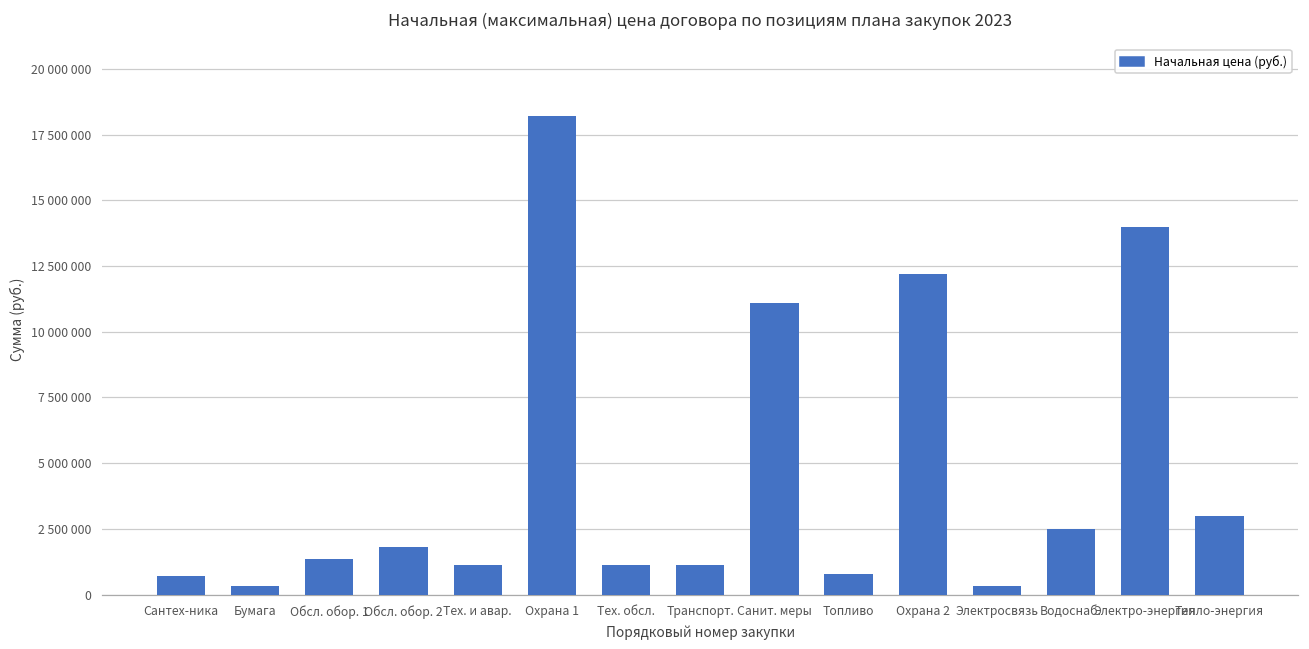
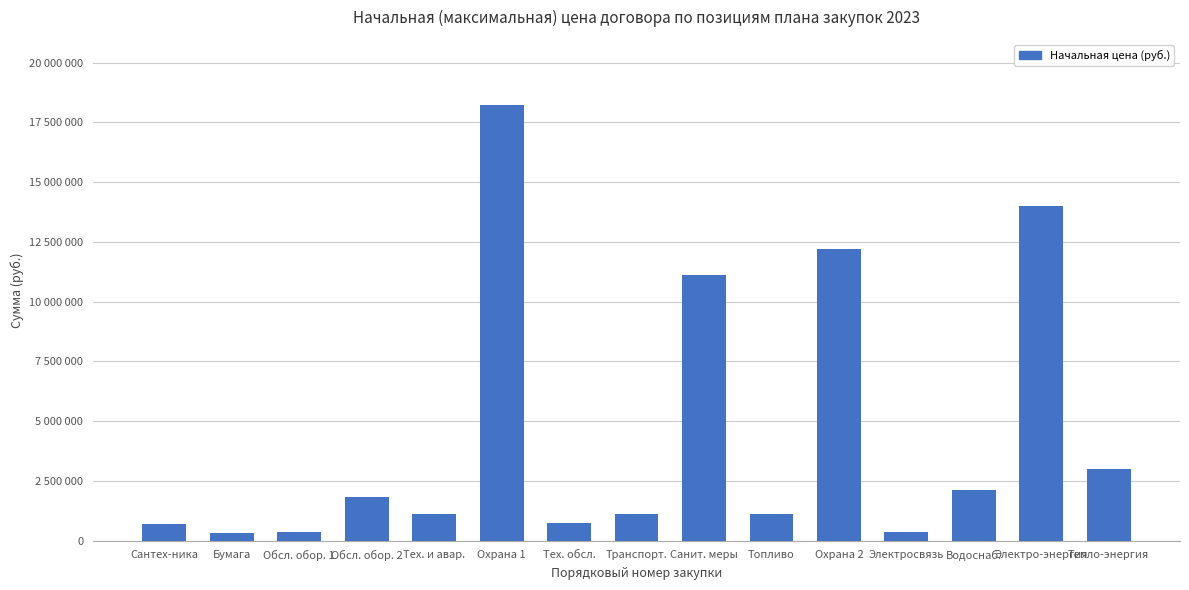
  {
    "Сантех-ника": 700000,
    "Бумага": 300000,
-   "Обсл. обор. 1": 1300000,
+   "Обсл. обор. 1": 400000,
    "Обсл. обор. 2": 1800000,
    "Тех. и авар.": 1100000,
    "Охрана 1": 18200000,
-   "Тех. обсл.": 1100000,
+   "Тех. обсл.": 700000,
    "Транспорт.": 1100000,
    "Санит. меры": 11100000,
-   "Топливо": 800000,
+   "Топливо": 1100000,
    "Охрана 2": 12200000,
    "Электросвязь": 300000,
-   "Водоснаб.": 2500000
+   "Водоснаб.": 2100000
  }
